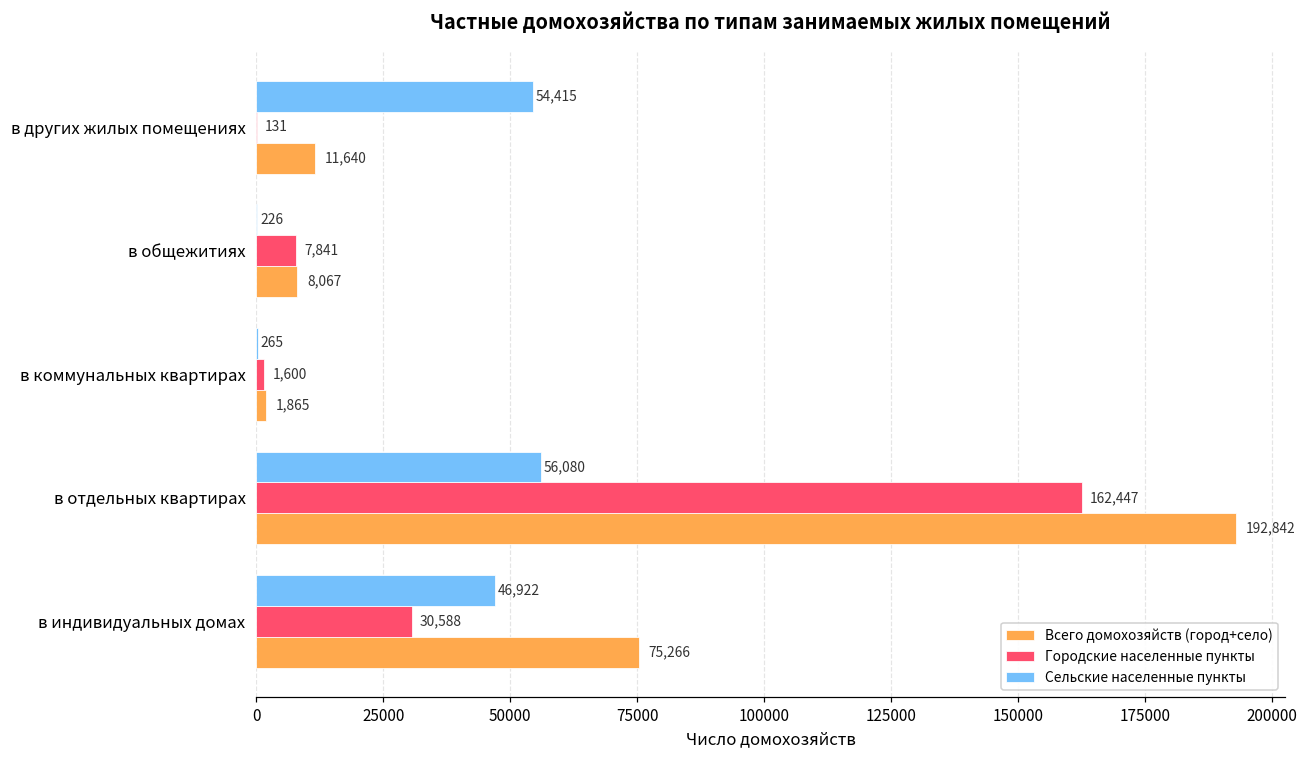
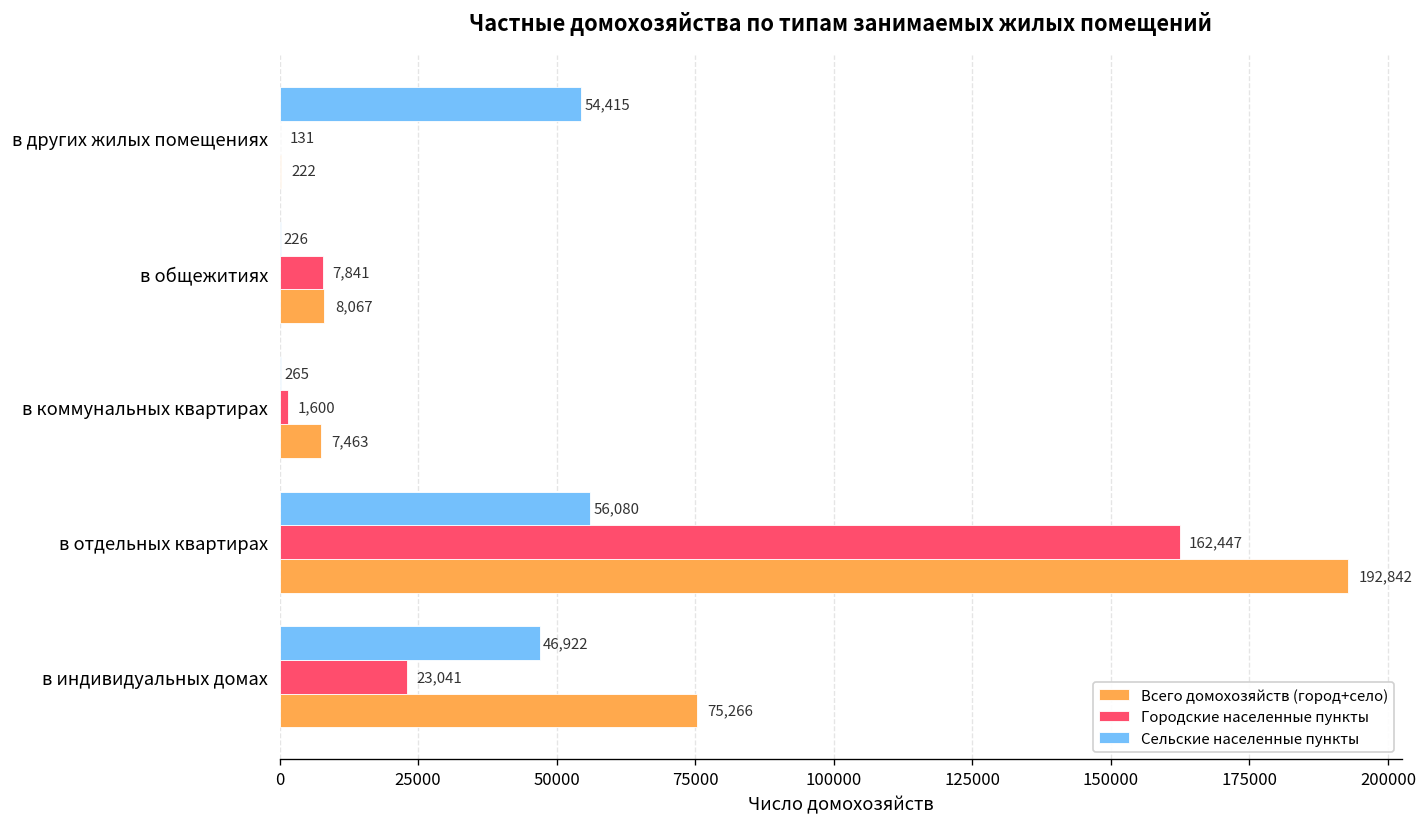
  {
    "Всего домохозяйств (город+село)": {
-     "в других жилых помещениях": "11,640",
+     "в других жилых помещениях": "222",
      "в общежитиях": "8,067",
-     "в коммунальных квартирах": "1,865",
+     "в коммунальных квартирах": "7,463",
      "в отдельных квартирах": "192,842",
      "в индивидуальных домах": "75,266"
    },
    "Городские населенные пункты": {
      "в других жилых помещениях": "131",
      "в общежитиях": "7,841",
      "в коммунальных квартирах": "1,600",
      "в отдельных квартирах": "162,447",
-     "в индивидуальных домах": "30,588"
+     "в индивидуальных домах": "23,041"
    },
    "Сельские населенные пункты": {
      "в других жилых помещениях": "54,415",
      "в общежитиях": "226",
      "в коммунальных квартирах": "265",
      "в отдельных квартирах": "56,080",
      "в индивидуальных домах": "46,922"
    }
  }
